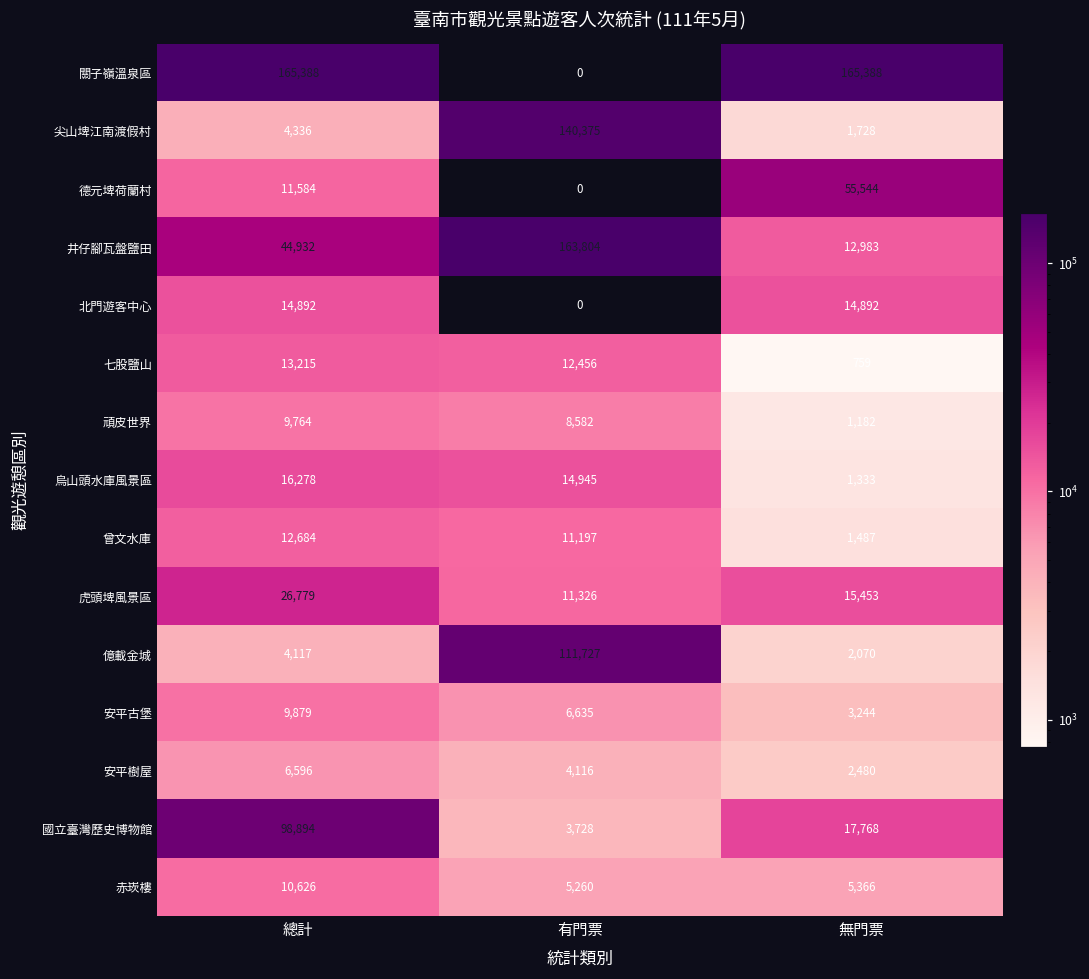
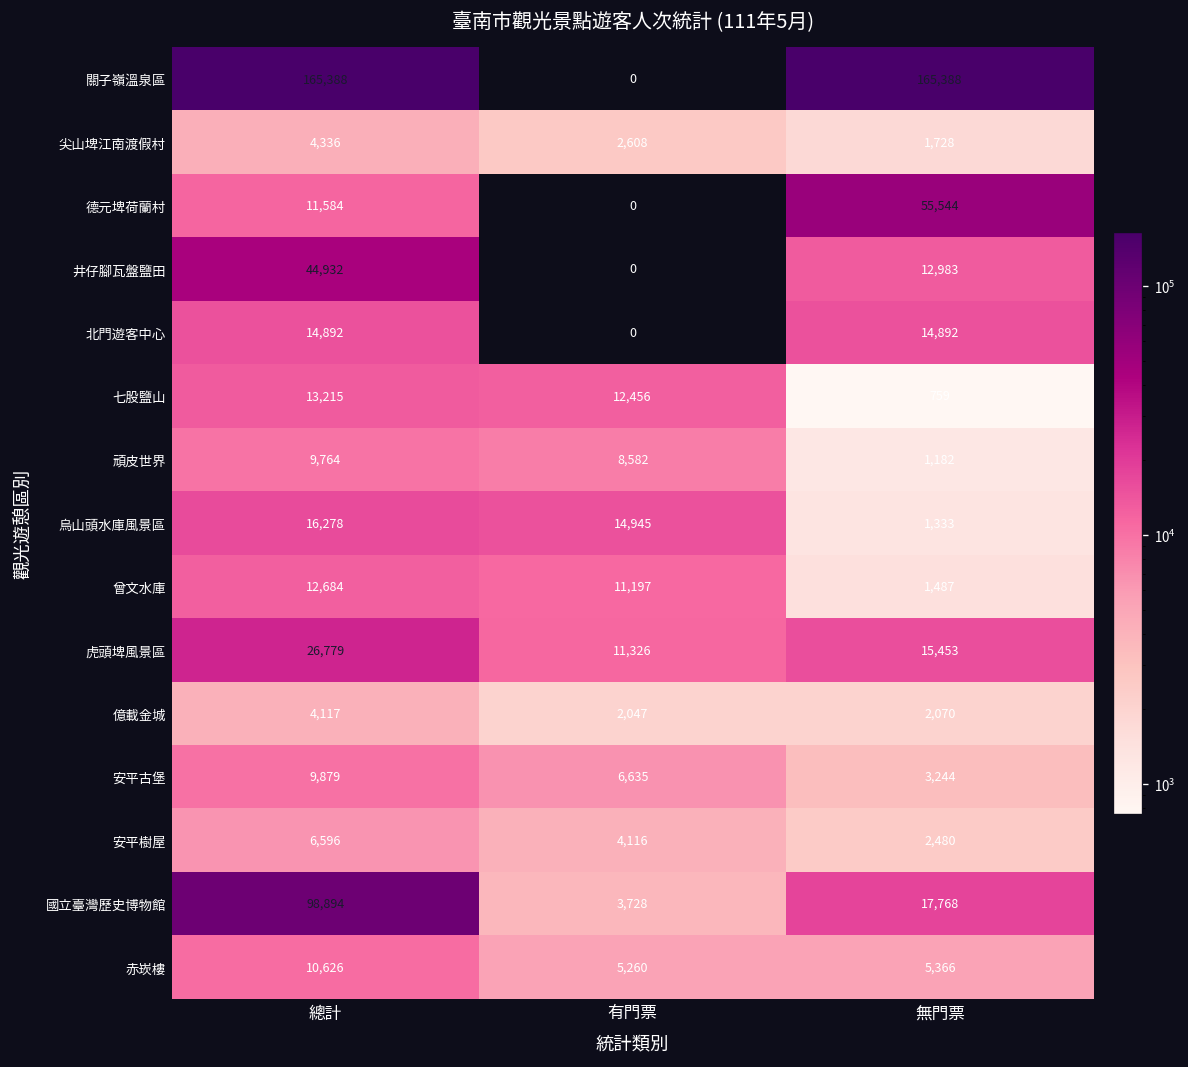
  {
    "關子嶺溫泉區": {
      "總計": "165,388",
      "有門票": "0",
      "無門票": "165,388"
    },
    "尖山埤江南渡假村": {
      "總計": "4,336",
-     "有門票": "140,375"
+     "有門票": "2,608"
    },
    "德元埤荷蘭村": {
      "總計": "11,584",
      "有門票": "0",
      "無門票": "55,544"
    },
    "井仔腳瓦盤鹽田": {
      "總計": "44,932",
-     "有門票": "163,804",
+     "有門票": "0",
      "無門票": "12,983"
    },
    "北門遊客中心": {
      "總計": "14,892",
      "有門票": "0",
      "無門票": "14,892"
    },
    "七股鹽山": {
      "總計": "13,215",
      "有門票": "12,456"
    },
    "頑皮世界": {
      "總計": "9,764",
      "有門票": "8,582"
    },
    "烏山頭水庫風景區": {
      "總計": "16,278",
      "有門票": "14,945"
    },
    "曾文水庫": {
      "總計": "12,684",
      "有門票": "11,197"
    },
    "虎頭埤風景區": {
      "總計": "26,779",
      "有門票": "11,326",
      "無門票": "15,453"
    },
    "億載金城": {
      "總計": "4,117",
-     "有門票": "111,727",
+     "有門票": "2,047",
      "無門票": "2,070"
    },
    "安平古堡": {
      "總計": "9,879",
      "有門票": "6,635",
      "無門票": "3,244"
    },
    "安平樹屋": {
      "總計": "6,596",
      "有門票": "4,116",
      "無門票": "2,480"
    },
    "國立臺灣歷史博物館": {
      "總計": "98,894",
      "有門票": "3,728",
      "無門票": "17,768"
    },
    "赤崁樓": {
      "總計": "10,626",
      "有門票": "5,260",
      "無門票": "5,366"
    }
  }
